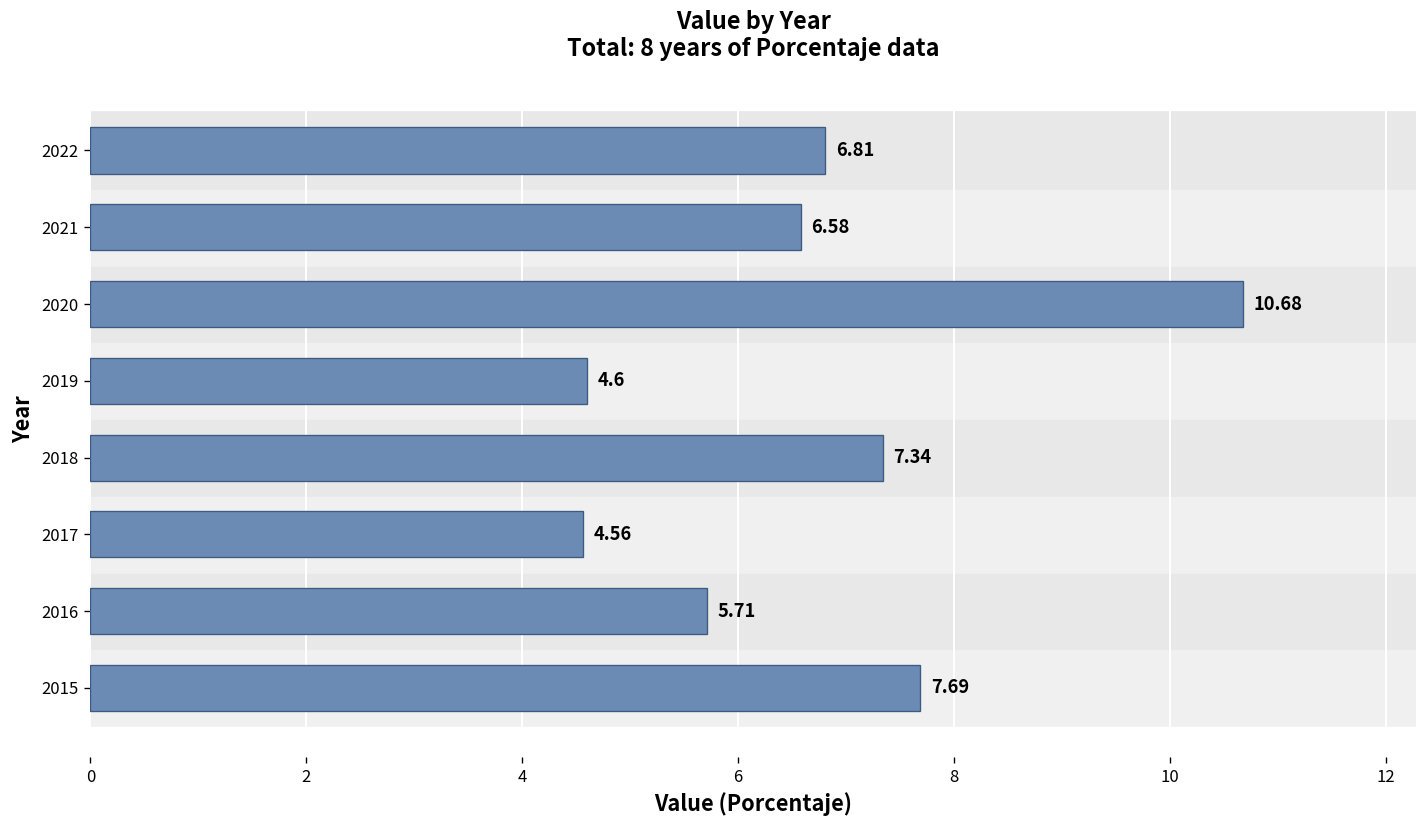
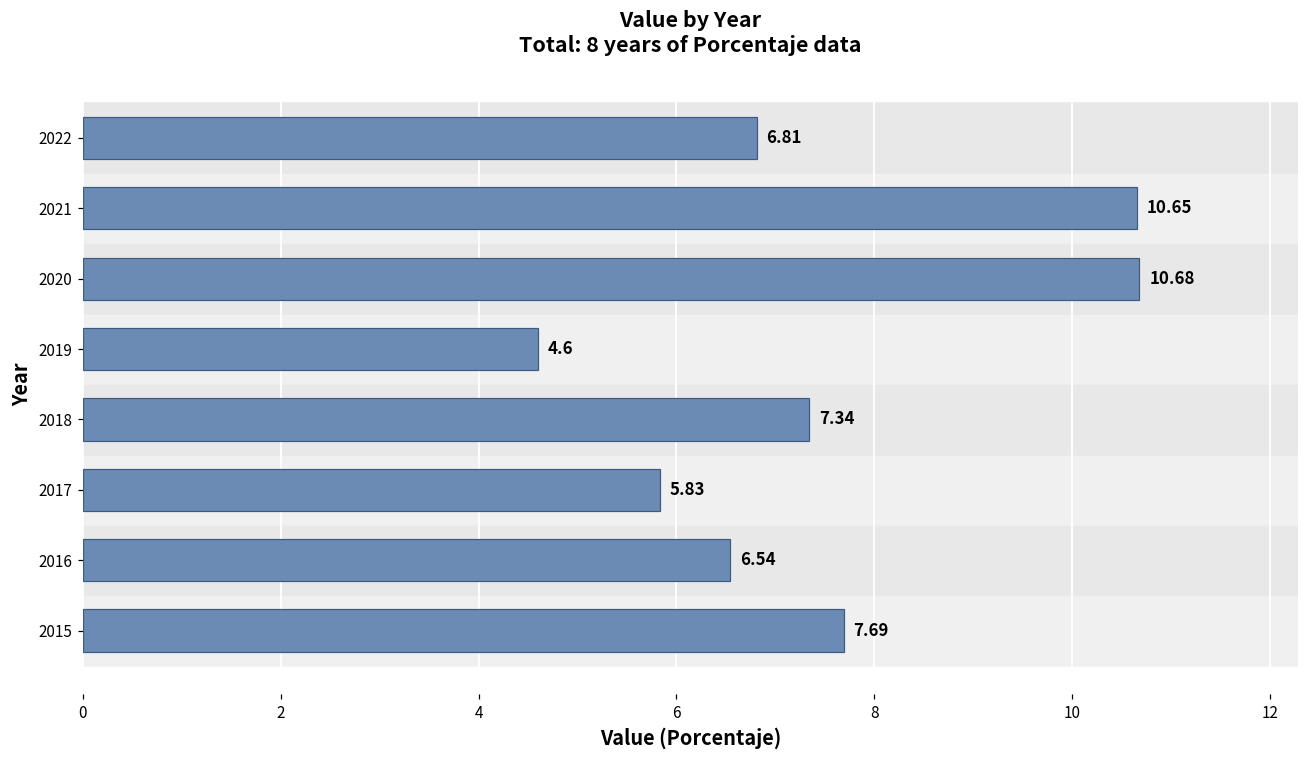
  {
    "2022": 6.81,
-   "2021": 6.58,
+   "2021": 10.65,
    "2020": 10.68,
    "2019": 4.6,
    "2018": 7.34,
-   "2017": 4.56,
-   "2016": 5.71,
+   "2017": 5.83,
+   "2016": 6.54,
    "2015": 7.69
  }
